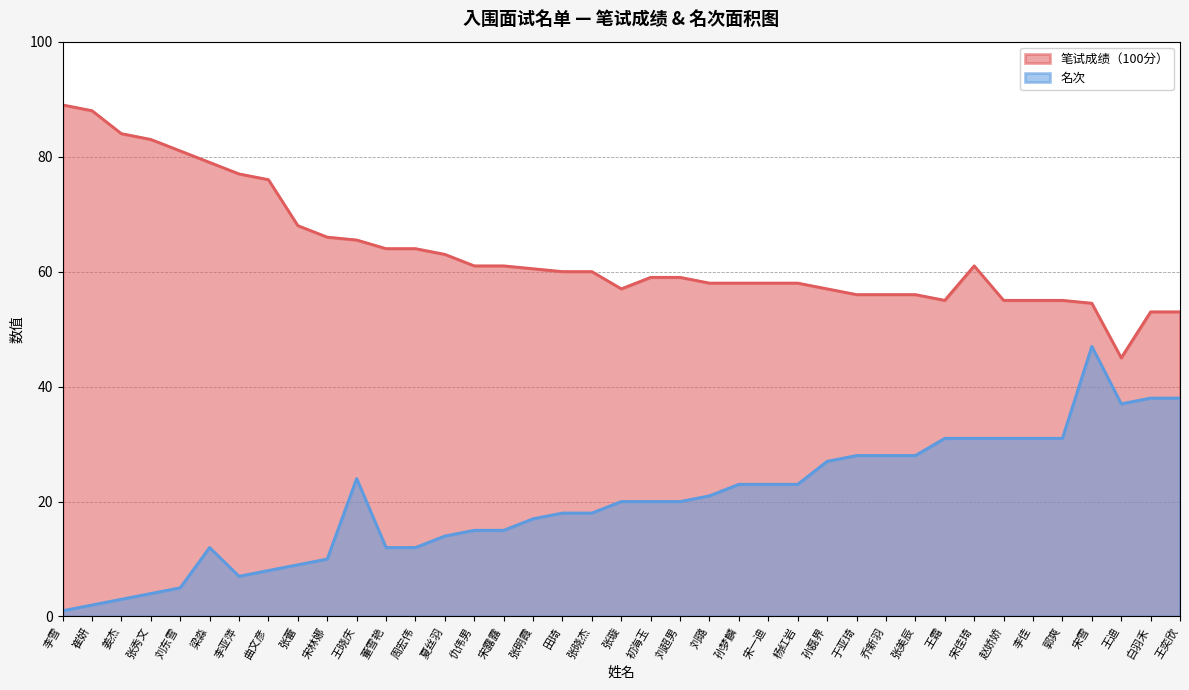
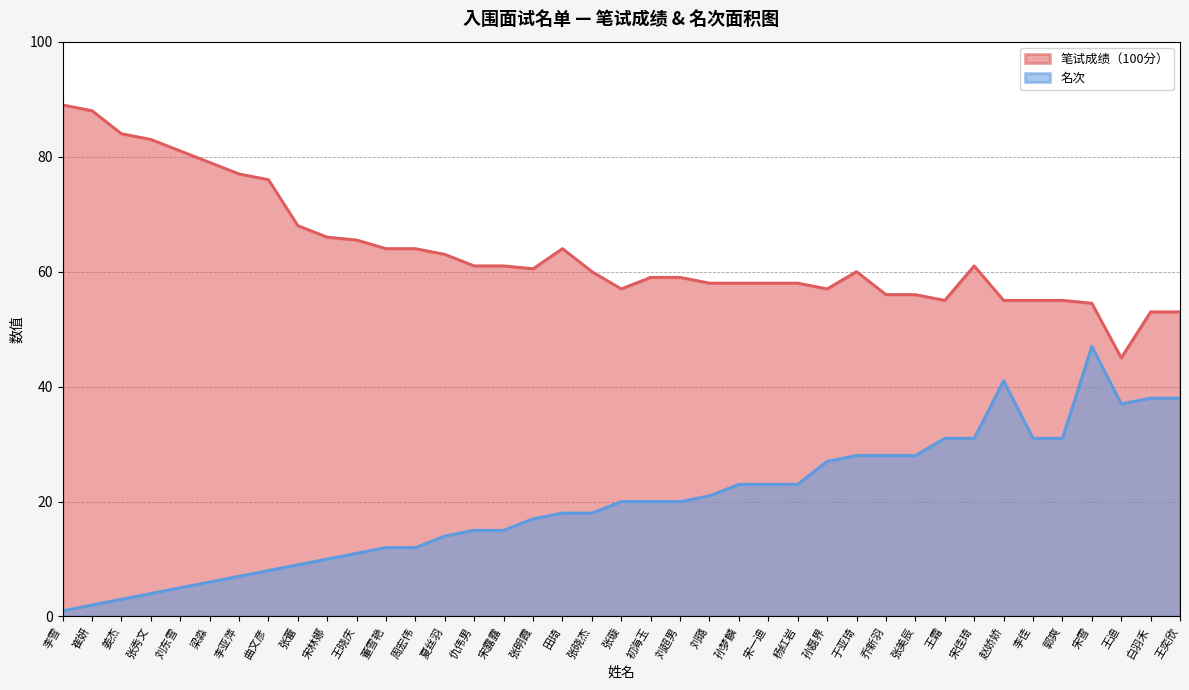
  {
    "笔试成绩（100分）": {
      "李雪": 89,
      "崔妍": 88,
      "姜杰": 84,
      "张秀文": 83,
      "刘东雪": 81,
      "梁淼": 79,
      "李亚萍": 77,
      "曲文彦": 76,
      "张蕾": 68,
      "宋林娜": 66,
      "王晓庆": 66,
      "董雪艳": 64,
      "周宏伟": 64,
      "夏丝羽": 63,
      "仇伟男": 61,
      "宋露露": 61,
      "张明霞": 61,
-     "田琦": 60,
+     "田琦": 64,
      "张晓杰": 60,
      "张璇": 57,
      "初海玉": 59,
      "刘超男": 59,
      "刘璐": 58,
      "孙梦麟": 58,
      "宋一迪": 58,
      "杨红岩": 58,
      "孙磊界": 57,
-     "于亚琦": 56,
+     "于亚琦": 60,
      "乔新羽": 56,
      "张美辰": 56,
      "王霜": 55,
      "宋佳琦": 61,
      "赵娇娇": 55,
      "李佳": 55,
      "郭爽": 55,
      "宋雪": 55,
      "王迪": 45,
      "白羽禾": 53,
      "王奕欣": 53
    },
    "名次": {
      "李雪": 1,
      "崔妍": 2,
      "姜杰": 3,
      "张秀文": 4,
      "刘东雪": 5,
-     "梁淼": 12,
+     "梁淼": 6,
      "李亚萍": 7,
      "曲文彦": 8,
      "张蕾": 9,
      "宋林娜": 10,
-     "王晓庆": 24,
+     "王晓庆": 11,
      "董雪艳": 12,
      "周宏伟": 12,
      "夏丝羽": 14,
      "仇伟男": 15,
      "宋露露": 15,
      "张明霞": 17,
      "田琦": 18,
      "张晓杰": 18,
      "张璇": 20,
      "初海玉": 20,
      "刘超男": 20,
      "刘璐": 21,
      "孙梦麟": 23,
      "宋一迪": 23,
      "杨红岩": 23,
      "孙磊界": 27,
      "于亚琦": 28,
      "乔新羽": 28,
      "张美辰": 28,
      "王霜": 31,
      "宋佳琦": 31,
-     "赵娇娇": 31,
+     "赵娇娇": 41,
      "李佳": 31,
      "郭爽": 31,
      "宋雪": 47,
      "王迪": 37,
      "白羽禾": 38,
      "王奕欣": 38
    }
  }
